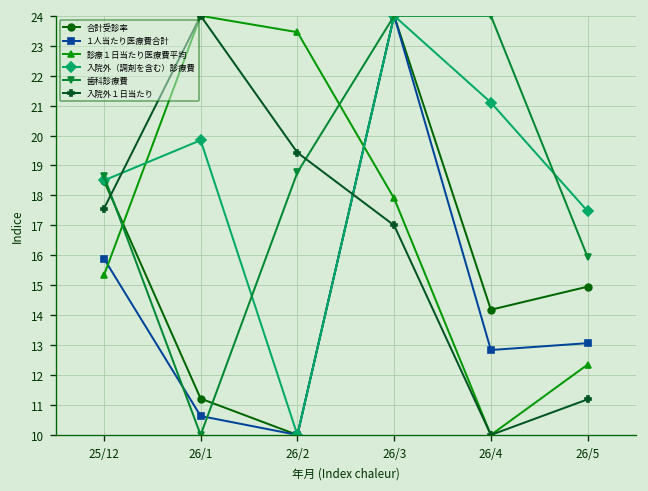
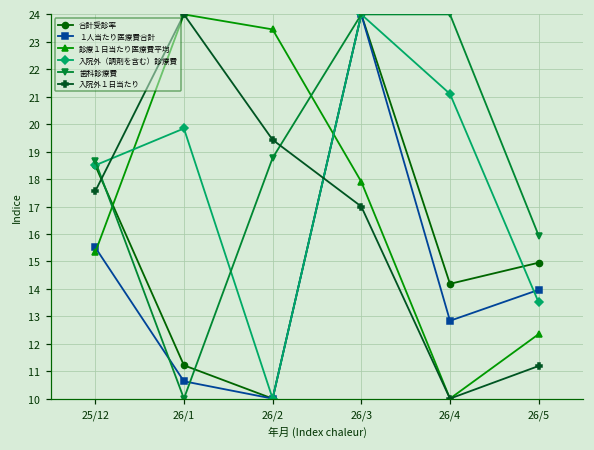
  {
    "１人当たり医療費合計": {
-     "25/12": 15.9,
+     "25/12": 15.5,
      "26/1": 10.6,
      "26/4": 12.8,
-     "26/5": 13.1
+     "26/5": 14.0
    },
    "入院外（調剤を含む）診療費": {
      "26/1": 19.8,
      "26/4": 21.1,
-     "26/5": 17.5
+     "26/5": 13.5
    }
  }
